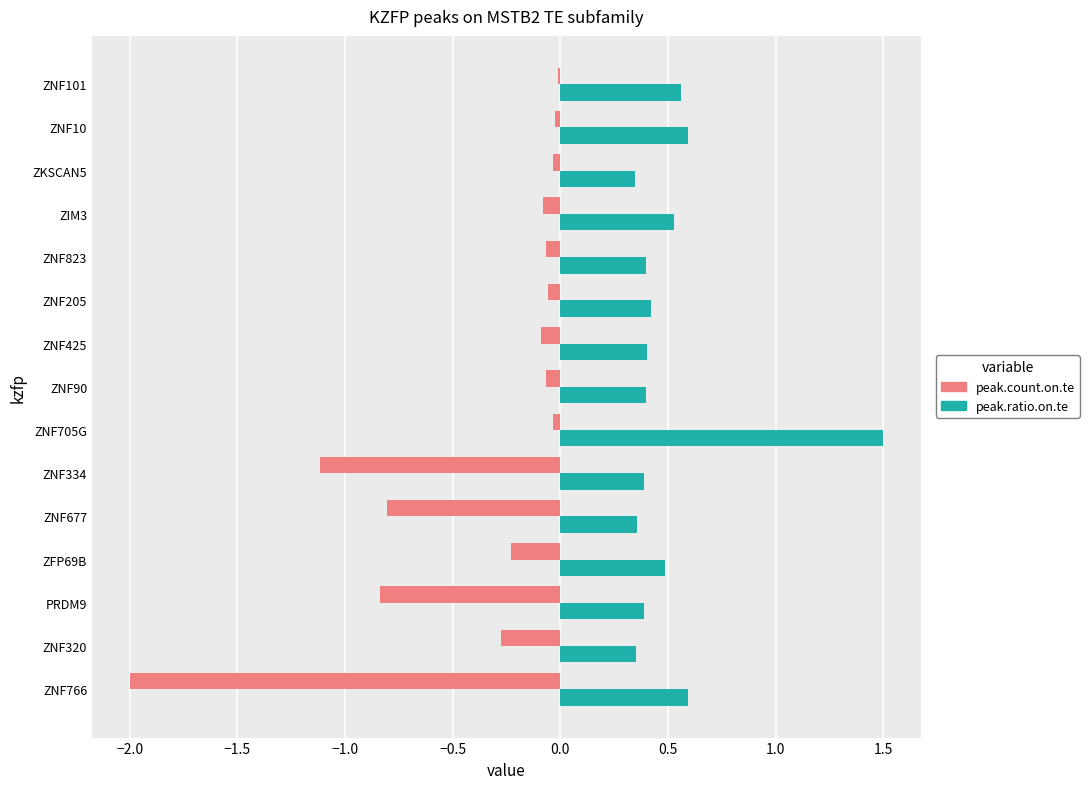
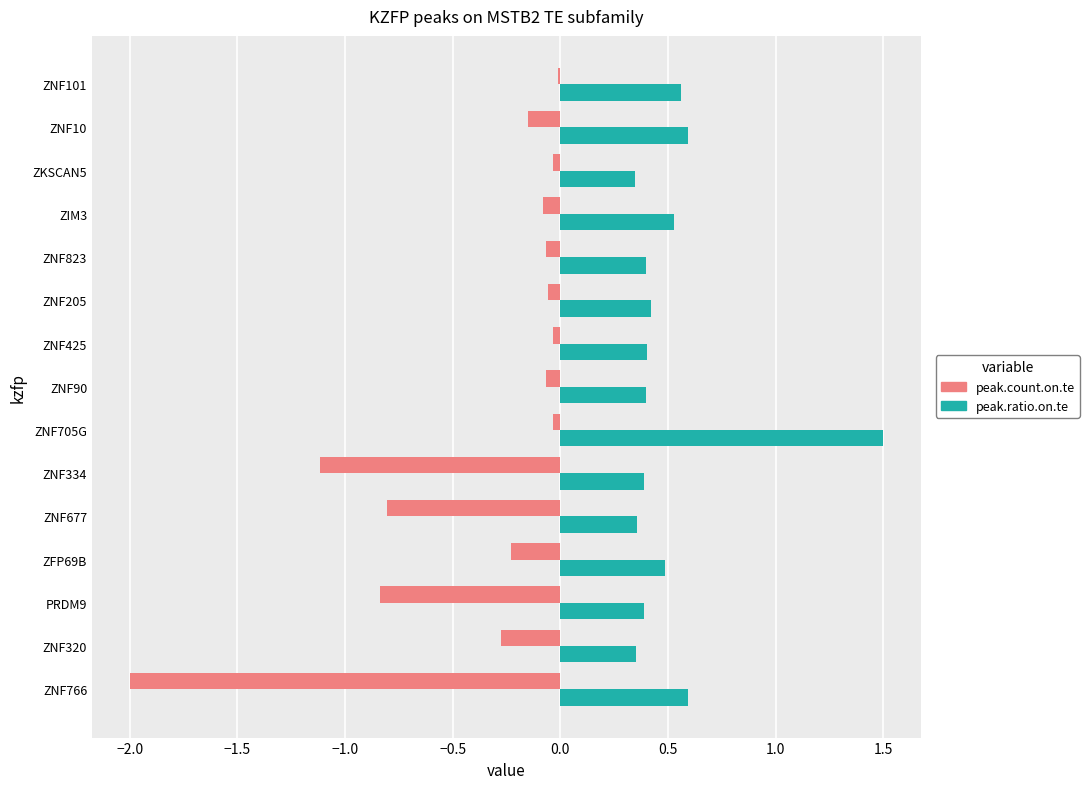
  {
    "peak.count.on.te": {
-     "ZNF10": -0.02,
+     "ZNF10": -0.15,
      "ZKSCAN5": -0.03,
      "ZIM3": -0.08,
      "ZNF823": -0.07,
      "ZNF205": -0.06,
-     "ZNF425": -0.09,
+     "ZNF425": -0.03,
      "ZNF90": -0.07,
      "ZNF705G": -0.03,
      "ZNF334": -1.11,
      "ZNF677": -0.80,
      "ZFP69B": -0.23,
      "PRDM9": -0.84,
      "ZNF320": -0.28,
      "ZNF766": -2.00
    },
    "peak.ratio.on.te": {
      "ZNF101": 0.56,
      "ZNF10": 0.59,
      "ZKSCAN5": 0.34,
      "ZIM3": 0.53,
      "ZNF823": 0.40,
      "ZNF205": 0.42,
      "ZNF425": 0.40,
      "ZNF90": 0.40,
      "ZNF705G": 1.50,
      "ZNF334": 0.39,
      "ZNF677": 0.36,
      "ZFP69B": 0.48,
      "PRDM9": 0.39,
      "ZNF320": 0.35,
      "ZNF766": 0.59
    }
  }
